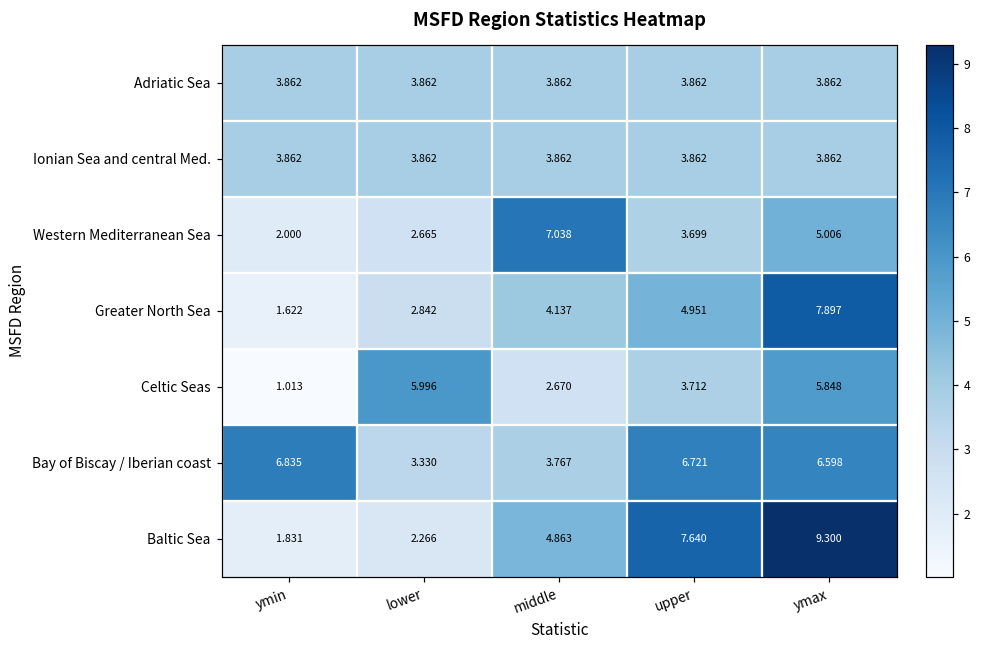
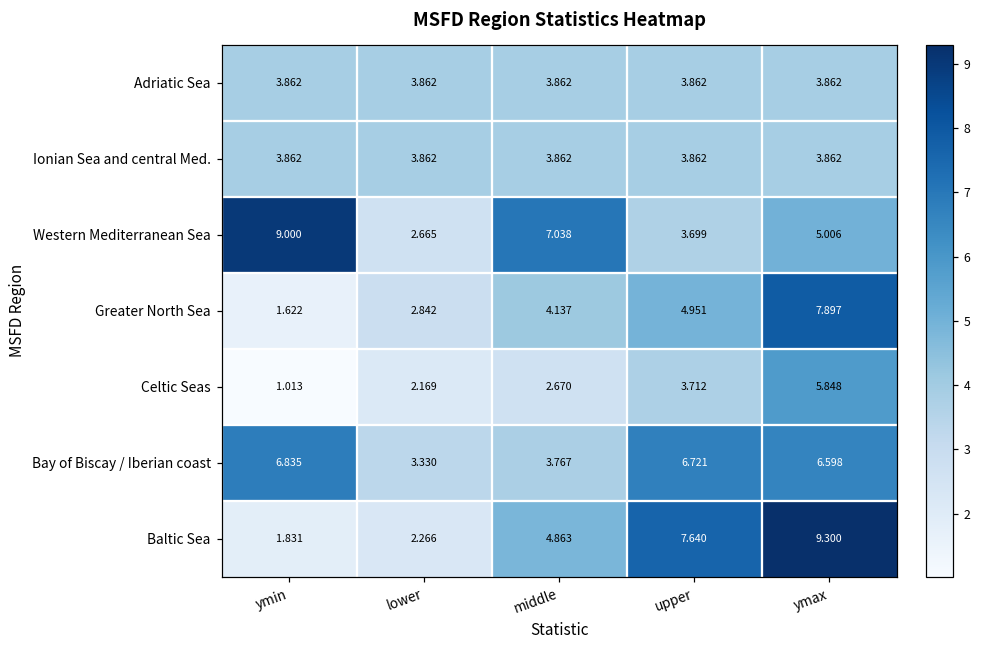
  {
    "Adriatic Sea": {
      "ymin": 3.862,
      "lower": 3.862,
      "middle": 3.862,
      "upper": 3.862,
      "ymax": 3.862
    },
    "Ionian Sea and central Med.": {
      "ymin": 3.862,
      "lower": 3.862,
      "middle": 3.862,
      "upper": 3.862,
      "ymax": 3.862
    },
    "Western Mediterranean Sea": {
-     "ymin": 2.000,
+     "ymin": 9.000,
      "lower": 2.665,
      "middle": 7.038,
      "upper": 3.699,
      "ymax": 5.006
    },
    "Greater North Sea": {
      "ymin": 1.622,
      "lower": 2.842,
      "middle": 4.137,
      "upper": 4.951,
      "ymax": 7.897
    },
    "Celtic Seas": {
      "ymin": 1.013,
-     "lower": 5.996,
+     "lower": 2.169,
      "middle": 2.670,
      "upper": 3.712,
      "ymax": 5.848
    },
    "Bay of Biscay / Iberian coast": {
      "ymin": 6.835,
      "lower": 3.330,
      "middle": 3.767,
      "upper": 6.721,
      "ymax": 6.598
    },
    "Baltic Sea": {
      "ymin": 1.831,
      "lower": 2.266,
      "middle": 4.863,
      "upper": 7.640,
      "ymax": 9.300
    }
  }
